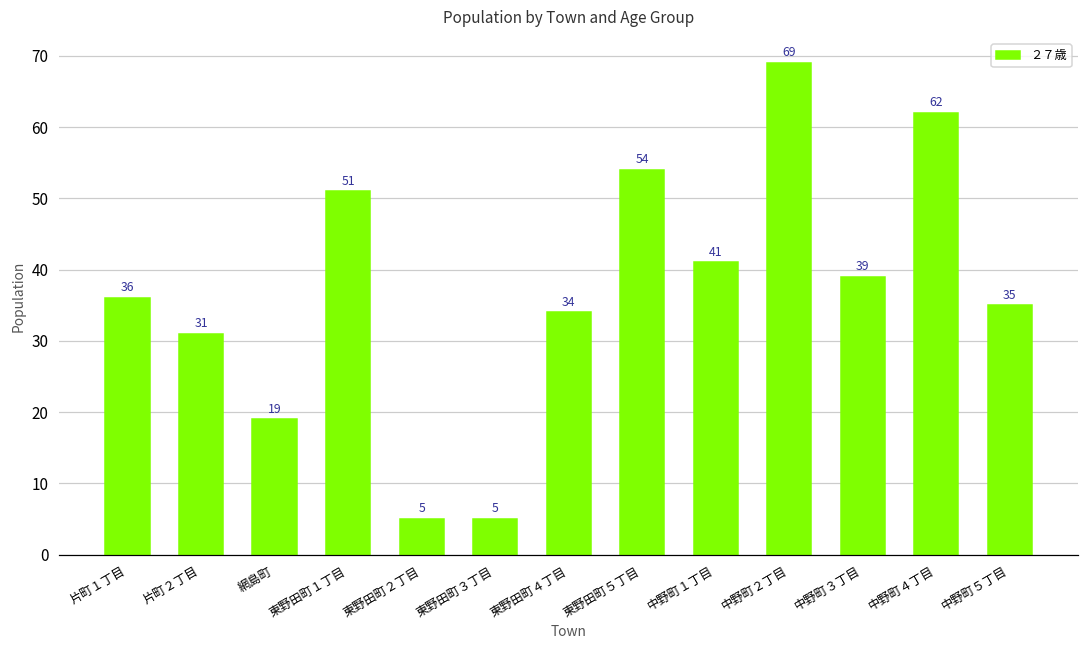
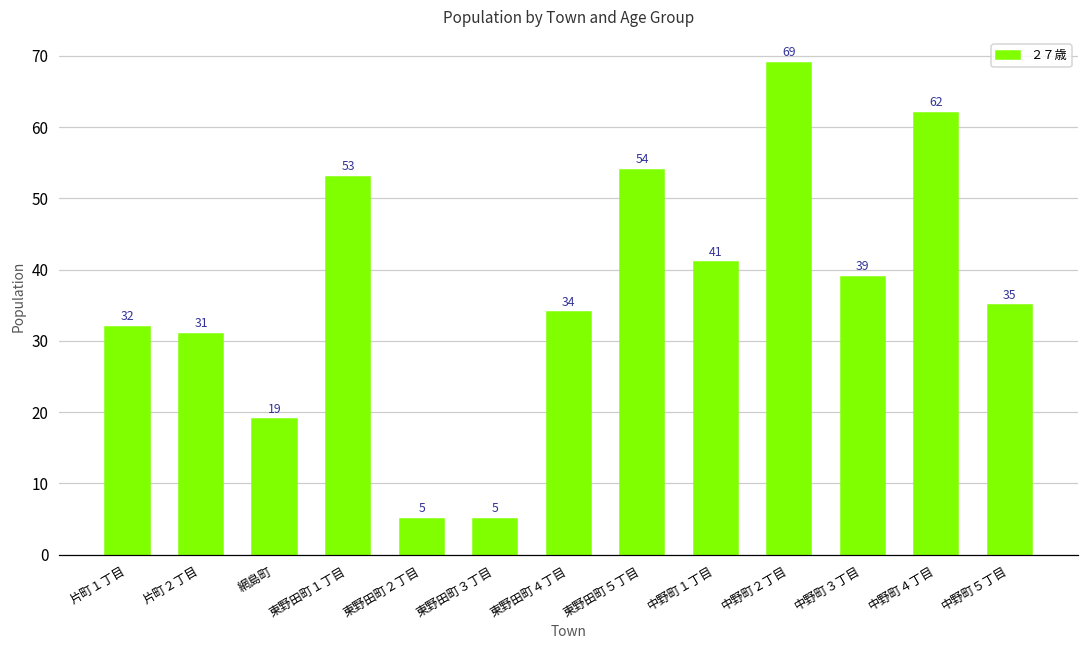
  {
-   "片町１丁目": 36,
+   "片町１丁目": 32,
    "片町２丁目": 31,
    "網島町": 19,
-   "東野田町１丁目": 51,
+   "東野田町１丁目": 53,
    "東野田町２丁目": 5,
    "東野田町３丁目": 5,
    "東野田町４丁目": 34,
    "東野田町５丁目": 54,
    "中野町１丁目": 41,
    "中野町２丁目": 69,
    "中野町３丁目": 39,
    "中野町４丁目": 62,
    "中野町５丁目": 35
  }
